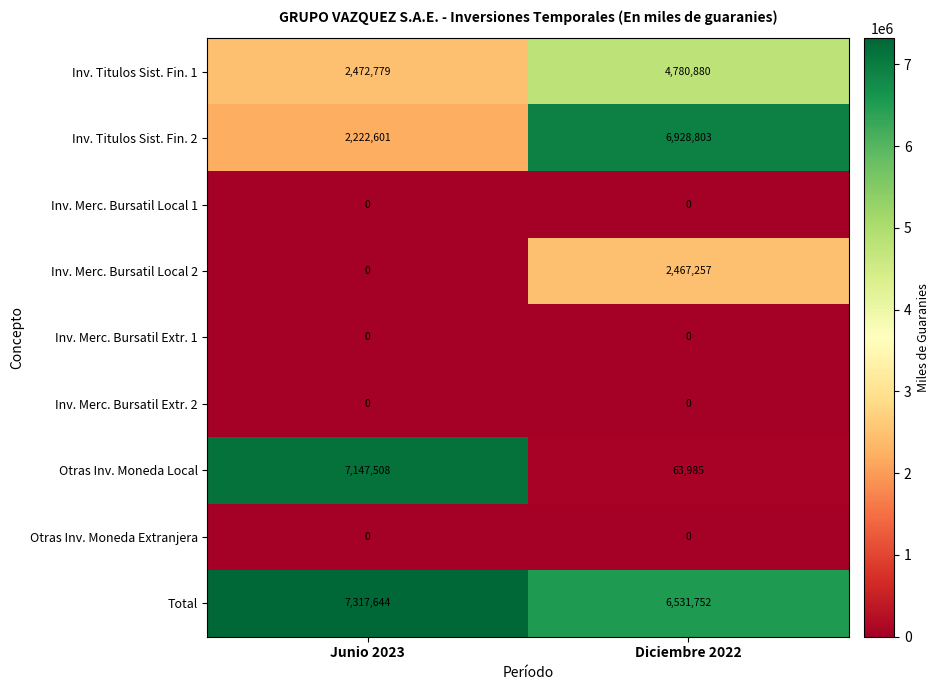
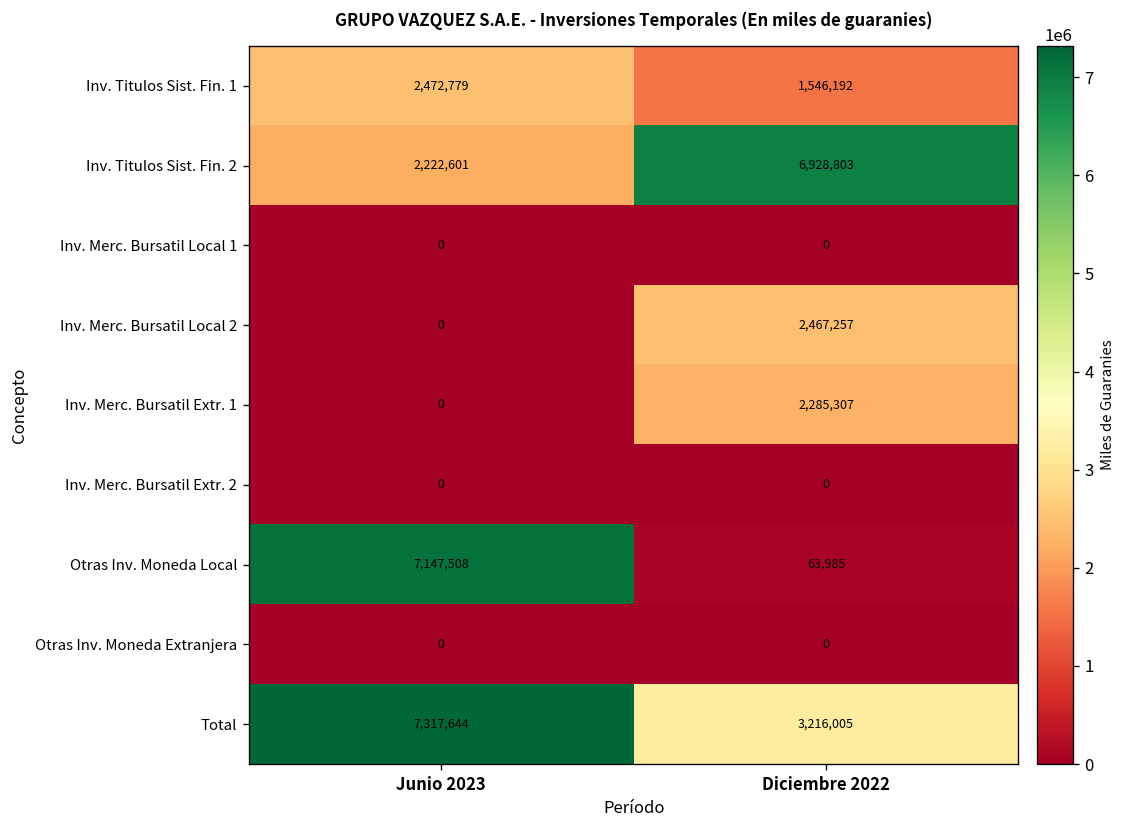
  {
    "Inv. Titulos Sist. Fin. 1": {
      "Junio 2023": "2,472,779",
-     "Diciembre 2022": "4,780,880"
+     "Diciembre 2022": "1,546,192"
    },
    "Inv. Titulos Sist. Fin. 2": {
      "Junio 2023": "2,222,601",
      "Diciembre 2022": "6,928,803"
    },
    "Inv. Merc. Bursatil Local 1": {
      "Junio 2023": "0",
      "Diciembre 2022": "0"
    },
    "Inv. Merc. Bursatil Local 2": {
      "Junio 2023": "0",
      "Diciembre 2022": "2,467,257"
    },
    "Inv. Merc. Bursatil Extr. 1": {
      "Junio 2023": "0",
-     "Diciembre 2022": "0"
+     "Diciembre 2022": "2,285,307"
    },
    "Inv. Merc. Bursatil Extr. 2": {
      "Junio 2023": "0",
      "Diciembre 2022": "0"
    },
    "Otras Inv. Moneda Local": {
      "Junio 2023": "7,147,508",
      "Diciembre 2022": "63,985"
    },
    "Otras Inv. Moneda Extranjera": {
      "Junio 2023": "0",
      "Diciembre 2022": "0"
    },
    "Total": {
      "Junio 2023": "7,317,644",
-     "Diciembre 2022": "6,531,752"
+     "Diciembre 2022": "3,216,005"
    }
  }
